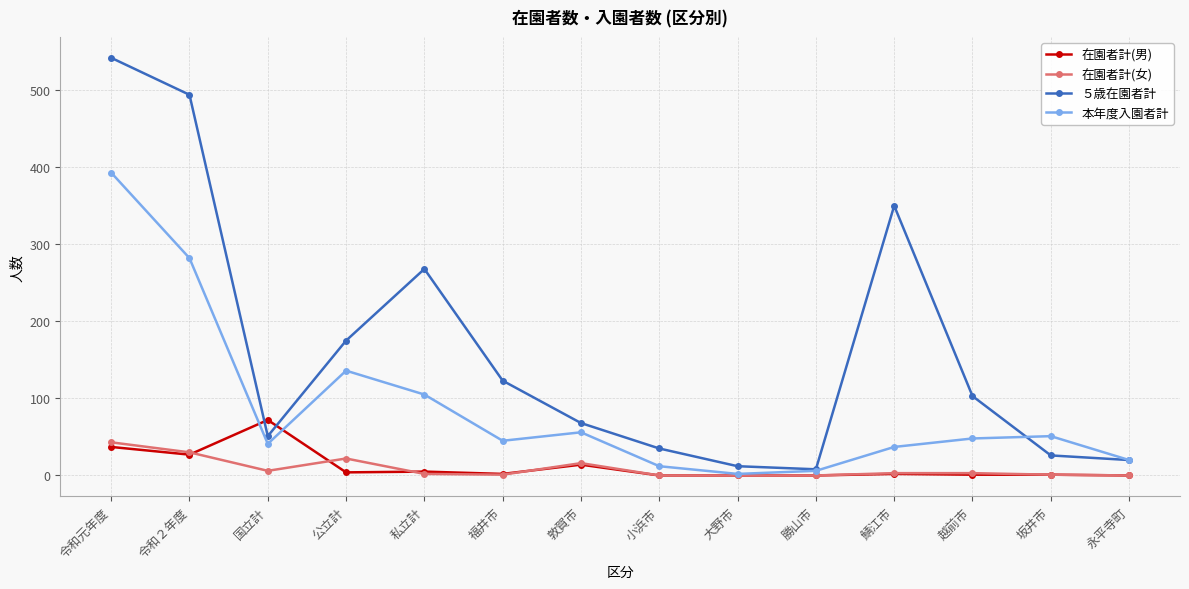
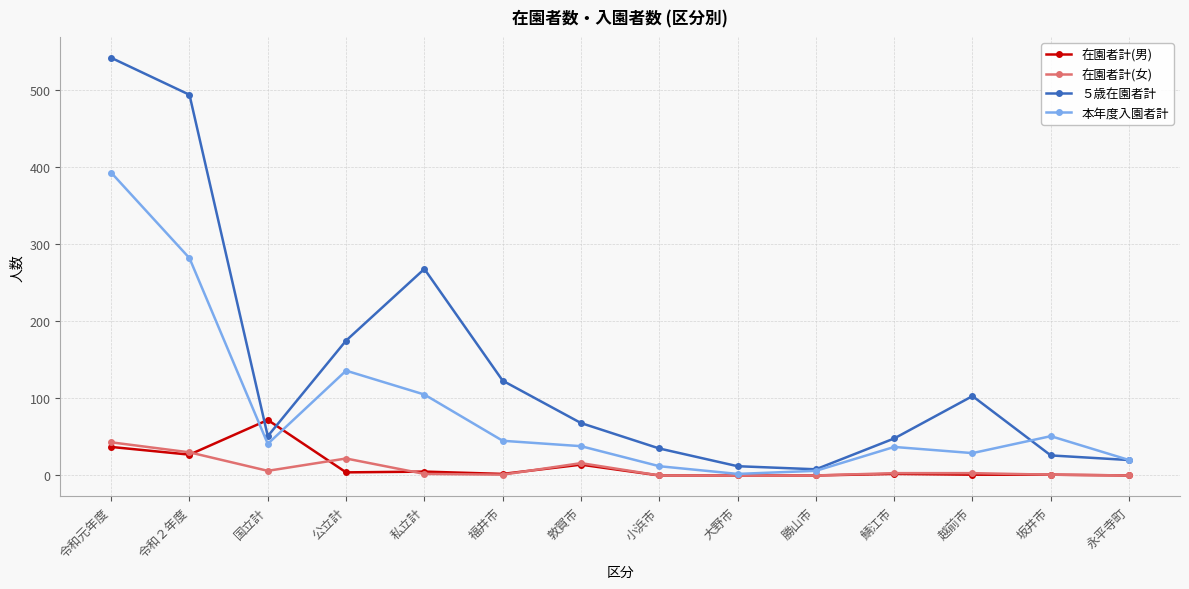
  {
    "在園者計(男)": {
      "令和元年度": 40,
      "国立計": 70,
      "公立計": 0
    },
    "在園者計(女)": {
      "令和元年度": 40,
      "国立計": 10,
      "公立計": 20
    },
    "５歳在園者計": {
      "令和元年度": 540,
      "令和２年度": 490,
      "国立計": 50,
      "公立計": 180,
      "私立計": 270,
      "福井市": 120,
      "敦賀市": 70,
      "小浜市": 40,
      "大野市": 10,
-     "鯖江市": 350,
+     "鯖江市": 50,
      "越前市": 100,
      "坂井市": 30
    },
    "本年度入園者計": {
      "令和元年度": 390,
      "令和２年度": 280,
      "国立計": 40,
      "公立計": 140,
      "私立計": 110,
      "福井市": 50,
-     "敦賀市": 60,
+     "敦賀市": 40,
      "小浜市": 10,
      "鯖江市": 40,
-     "越前市": 50,
+     "越前市": 30,
      "坂井市": 50
    }
  }
